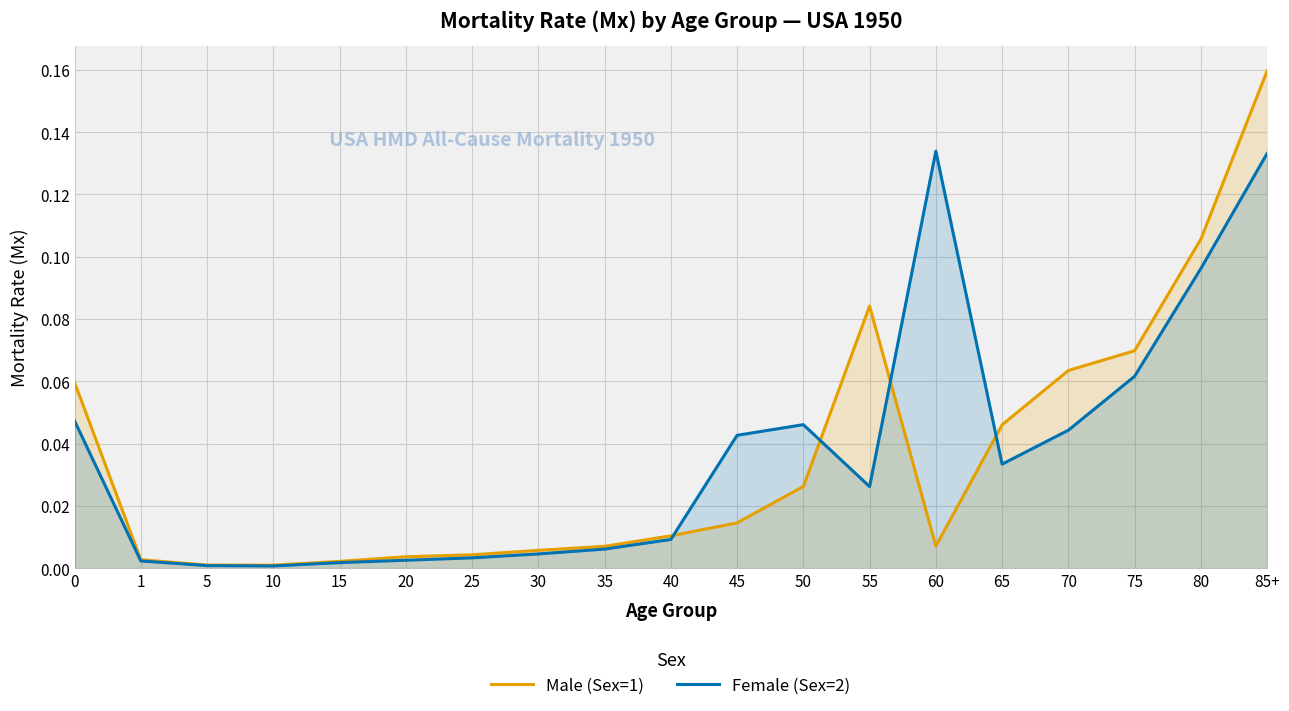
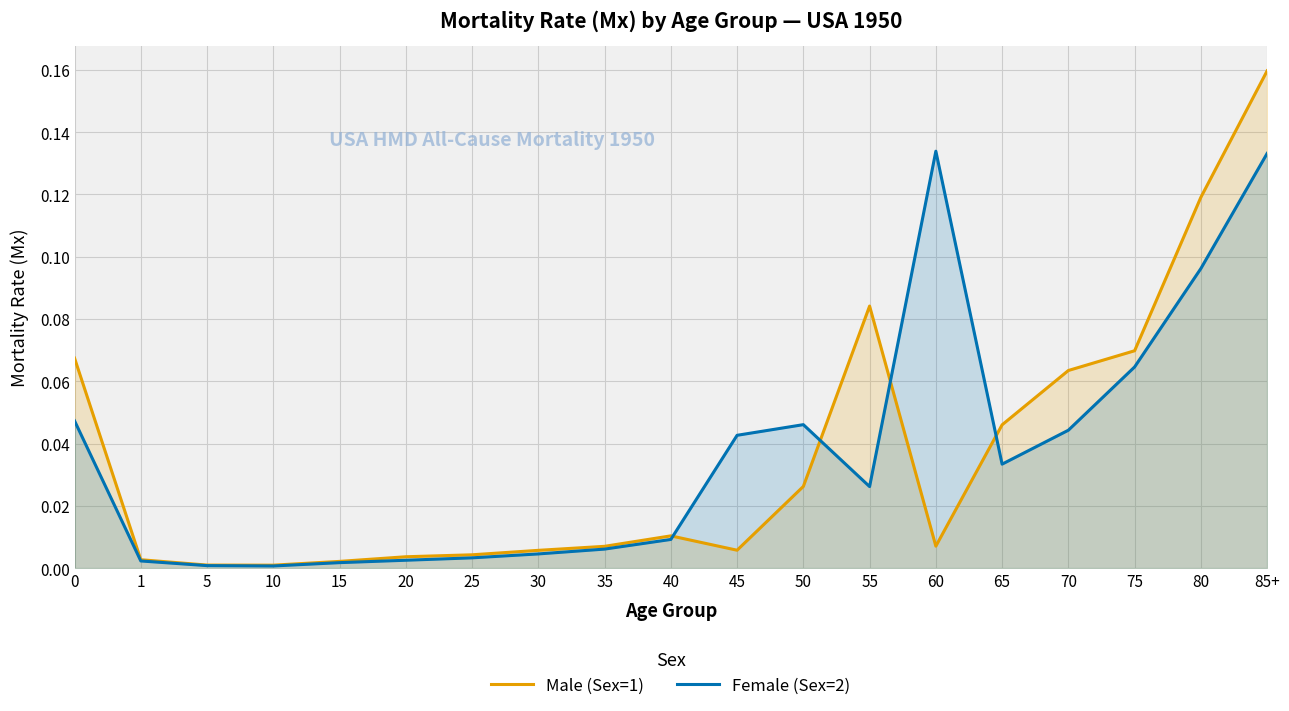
  {
    "Male (Sex=1)": {
-     "0": 0.060,
+     "0": 0.067,
      "20": 0.004,
      "25": 0.004,
      "30": 0.006,
      "35": 0.007,
      "40": 0.010,
-     "45": 0.015,
+     "45": 0.006,
      "50": 0.026,
      "55": 0.084,
      "60": 0.007,
      "65": 0.046,
      "70": 0.063,
      "75": 0.070,
-     "80": 0.106,
+     "80": 0.119,
      "85+": 0.160
    },
    "Female (Sex=2)": {
      "0": 0.047,
      "20": 0.003,
      "25": 0.003,
      "30": 0.005,
      "35": 0.006,
      "40": 0.009,
      "45": 0.043,
      "50": 0.046,
      "55": 0.026,
      "60": 0.134,
      "65": 0.033,
      "70": 0.044,
-     "75": 0.062,
+     "75": 0.065,
      "80": 0.096,
      "85+": 0.133
    }
  }
